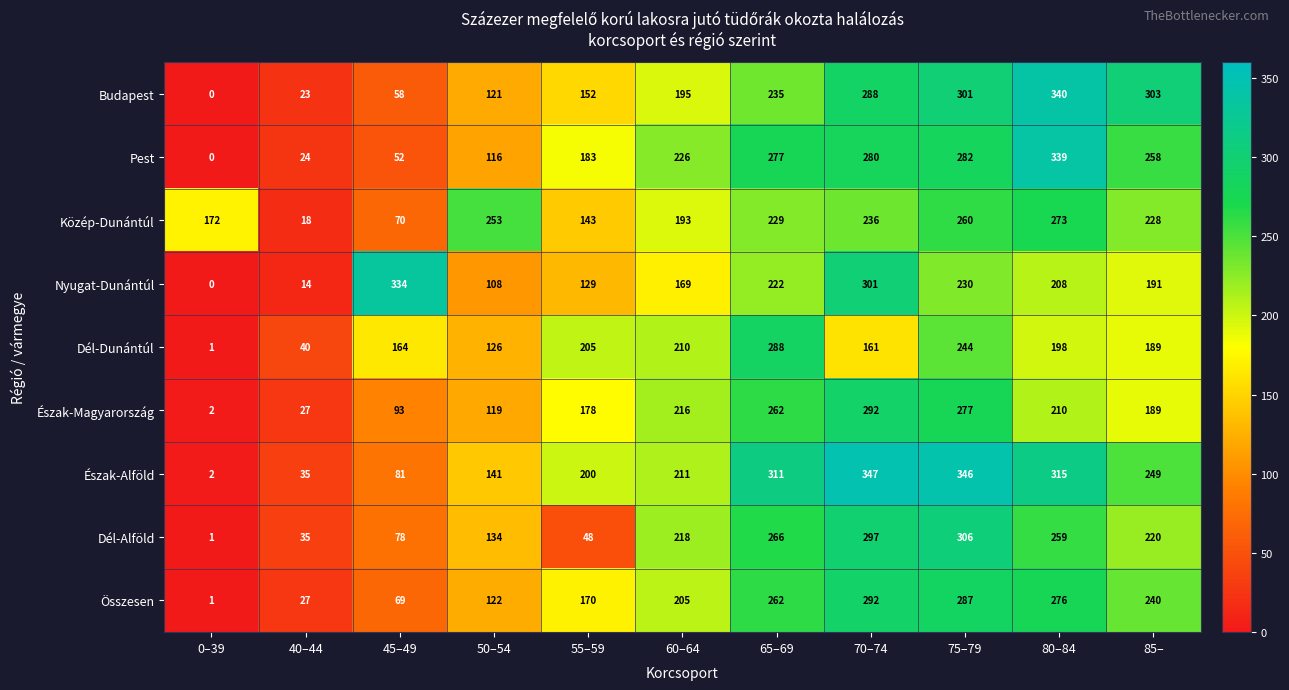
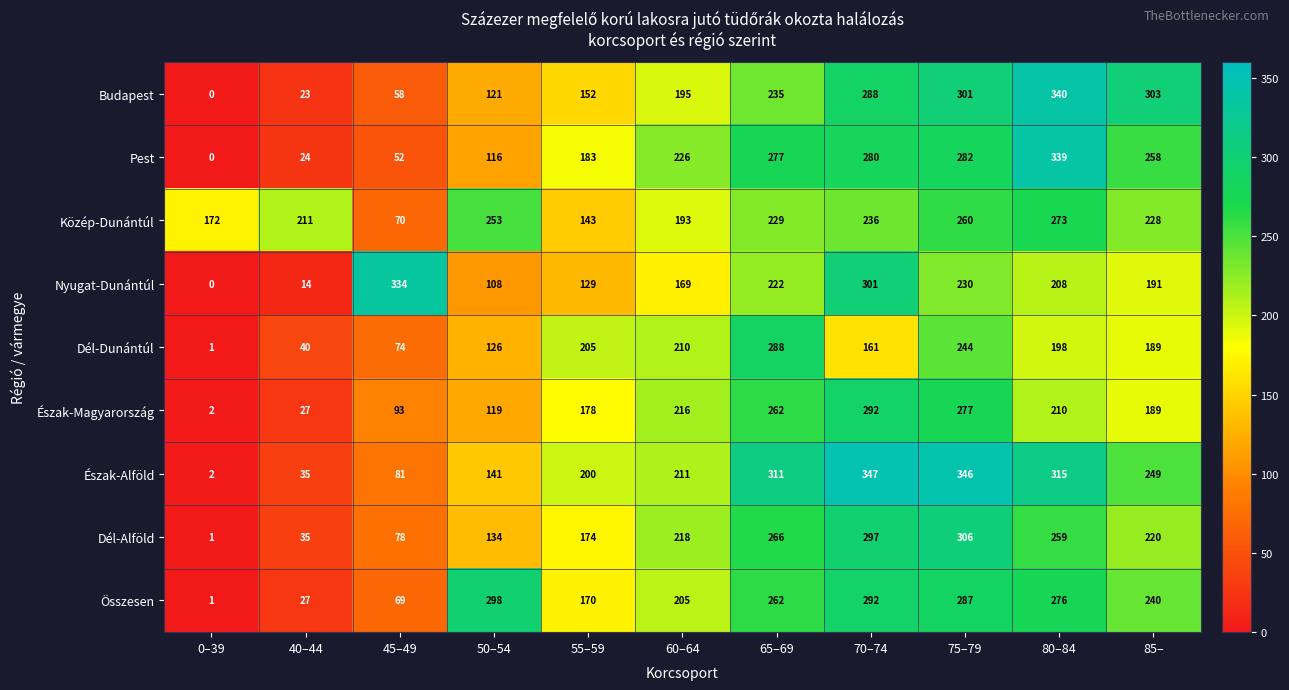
  {
    "Budapest": {
      "0–39": 0,
      "40–44": 23,
      "45–49": 58,
      "50–54": 121,
      "55–59": 152,
      "60–64": 195,
      "65–69": 235,
      "70–74": 288,
      "75–79": 301,
      "80–84": 340,
      "85–": 303
    },
    "Pest": {
      "0–39": 0,
      "40–44": 24,
      "45–49": 52,
      "50–54": 116,
      "55–59": 183,
      "60–64": 226,
      "65–69": 277,
      "70–74": 280,
      "75–79": 282,
      "80–84": 339,
      "85–": 258
    },
    "Közép-Dunántúl": {
      "0–39": 172,
-     "40–44": 18,
+     "40–44": 211,
      "45–49": 70,
      "50–54": 253,
      "55–59": 143,
      "60–64": 193,
      "65–69": 229,
      "70–74": 236,
      "75–79": 260,
      "80–84": 273,
      "85–": 228
    },
    "Nyugat-Dunántúl": {
      "0–39": 0,
      "40–44": 14,
      "45–49": 334,
      "50–54": 108,
      "55–59": 129,
      "60–64": 169,
      "65–69": 222,
      "70–74": 301,
      "75–79": 230,
      "80–84": 208,
      "85–": 191
    },
    "Dél-Dunántúl": {
      "0–39": 1,
      "40–44": 40,
-     "45–49": 164,
+     "45–49": 74,
      "50–54": 126,
      "55–59": 205,
      "60–64": 210,
      "65–69": 288,
      "70–74": 161,
      "75–79": 244,
      "80–84": 198,
      "85–": 189
    },
    "Észak-Magyarország": {
      "0–39": 2,
      "40–44": 27,
      "45–49": 93,
      "50–54": 119,
      "55–59": 178,
      "60–64": 216,
      "65–69": 262,
      "70–74": 292,
      "75–79": 277,
      "80–84": 210,
      "85–": 189
    },
    "Észak-Alföld": {
      "0–39": 2,
      "40–44": 35,
      "45–49": 81,
      "50–54": 141,
      "55–59": 200,
      "60–64": 211,
      "65–69": 311,
      "70–74": 347,
      "75–79": 346,
      "80–84": 315,
      "85–": 249
    },
    "Dél-Alföld": {
      "0–39": 1,
      "40–44": 35,
      "45–49": 78,
      "50–54": 134,
-     "55–59": 48,
+     "55–59": 174,
      "60–64": 218,
      "65–69": 266,
      "70–74": 297,
      "75–79": 306,
      "80–84": 259,
      "85–": 220
    },
    "Összesen": {
      "0–39": 1,
      "40–44": 27,
      "45–49": 69,
-     "50–54": 122,
+     "50–54": 298,
      "55–59": 170,
      "60–64": 205,
      "65–69": 262,
      "70–74": 292,
      "75–79": 287,
      "80–84": 276,
      "85–": 240
    }
  }
